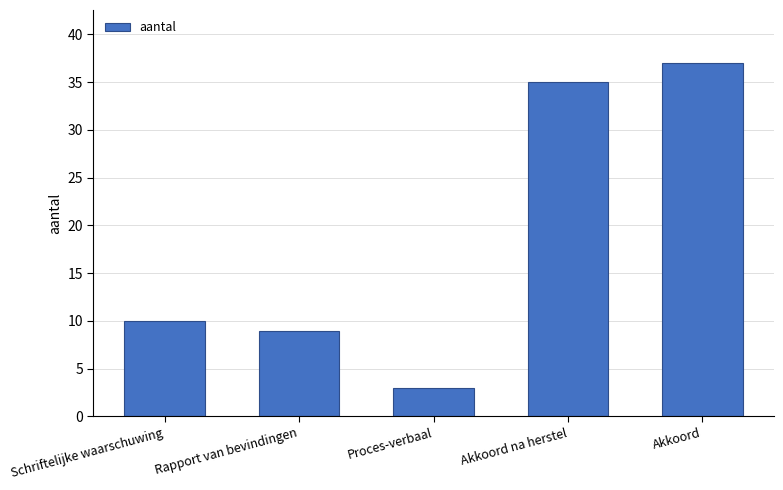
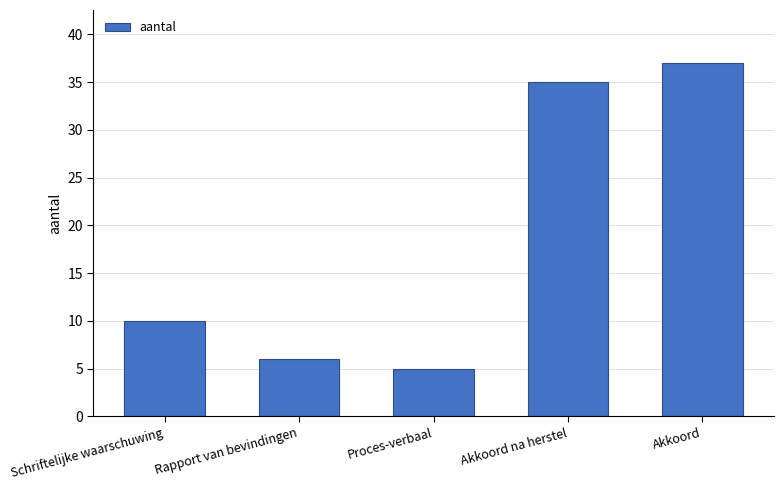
  {
    "Schriftelijke waarschuwing": 10,
-   "Rapport van bevindingen": 9,
-   "Proces-verbaal": 3,
+   "Rapport van bevindingen": 6,
+   "Proces-verbaal": 5,
    "Akkoord na herstel": 35,
    "Akkoord": 37
  }
